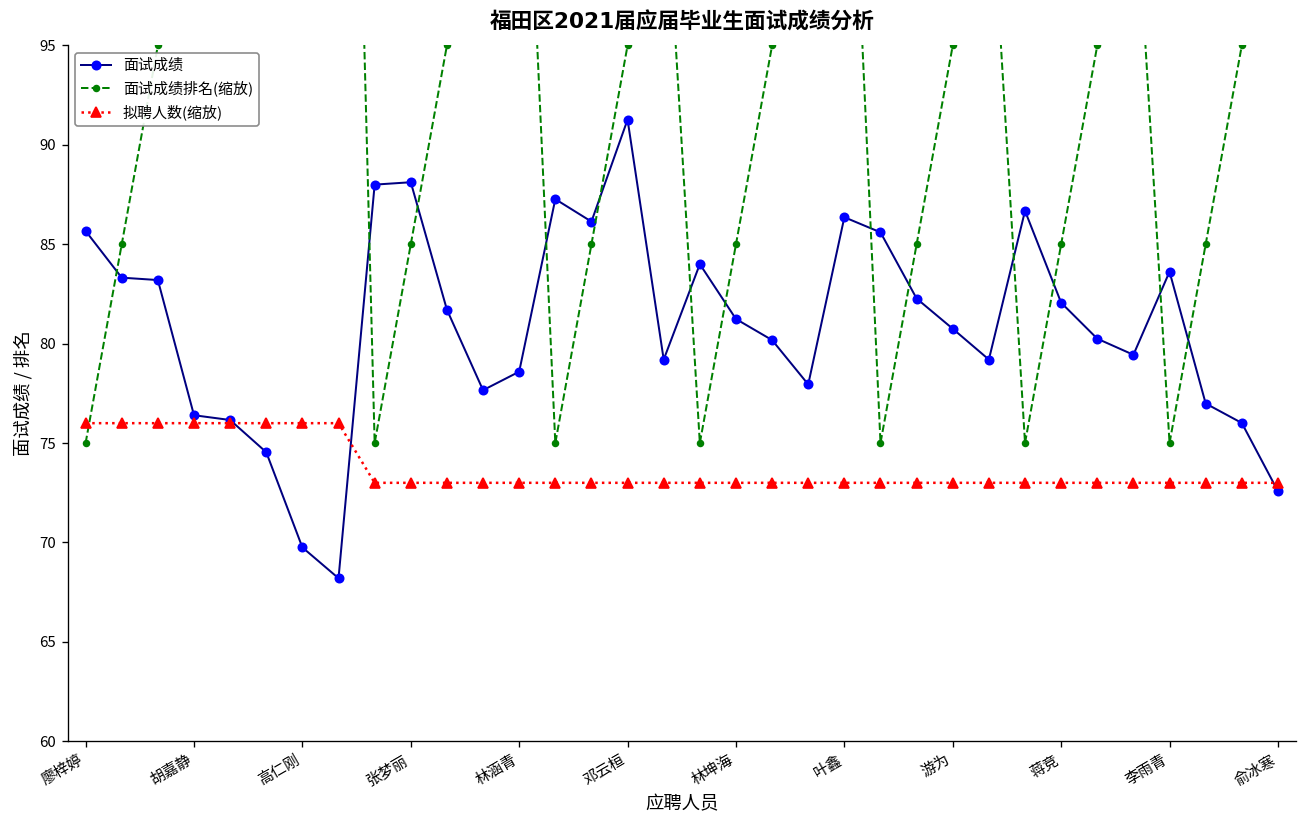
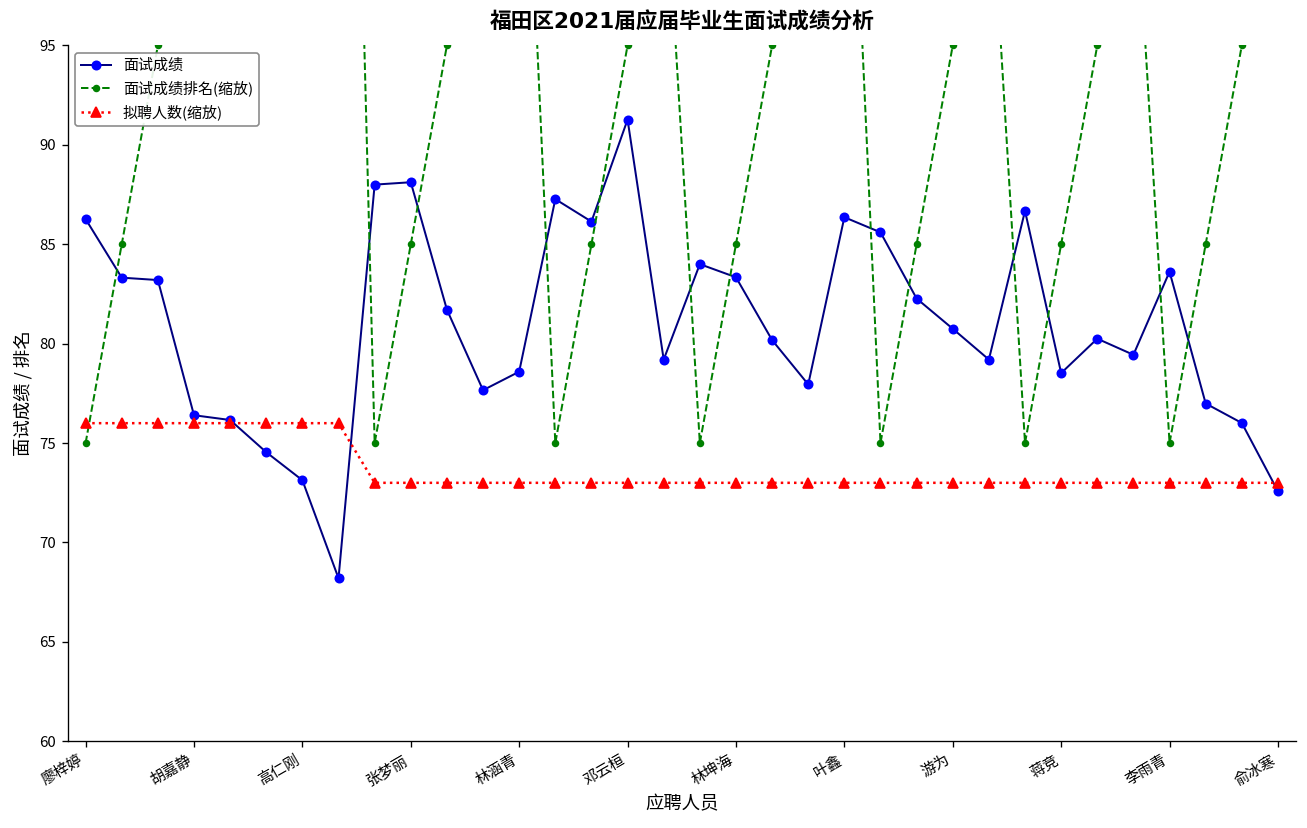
  {
    "面试成绩": {
-     "廖梓婷": 85.7,
+     "廖梓婷": 86.3,
      "胡嘉静": 76.4,
-     "高仁刚": 69.8,
+     "高仁刚": 73.1,
      "张梦丽": 88.1,
      "林涵青": 78.6,
      "邓云桓": 91.3,
-     "林坤海": 81.2,
+     "林坤海": 83.3,
      "叶鑫": 86.4,
      "游为": 80.8,
-     "蒋竞": 82.1,
+     "蒋竞": 78.5,
      "李雨青": 83.6,
      "俞冰寒": 72.6
    },
    "面试成绩排名(缩放)": {
      "廖梓婷": 75.0,
      "张梦丽": 85.0,
      "邓云桓": 95.0,
      "林坤海": 85.0,
      "游为": 95.0,
      "蒋竞": 85.0,
      "李雨青": 75.0
    },
    "拟聘人数(缩放)": {
      "廖梓婷": 76.0,
      "胡嘉静": 76.0,
      "高仁刚": 76.0,
      "张梦丽": 73.0,
      "林涵青": 73.0,
      "邓云桓": 73.0,
      "林坤海": 73.0,
      "叶鑫": 73.0,
      "游为": 73.0,
      "蒋竞": 73.0,
      "李雨青": 73.0,
      "俞冰寒": 73.0
    }
  }
